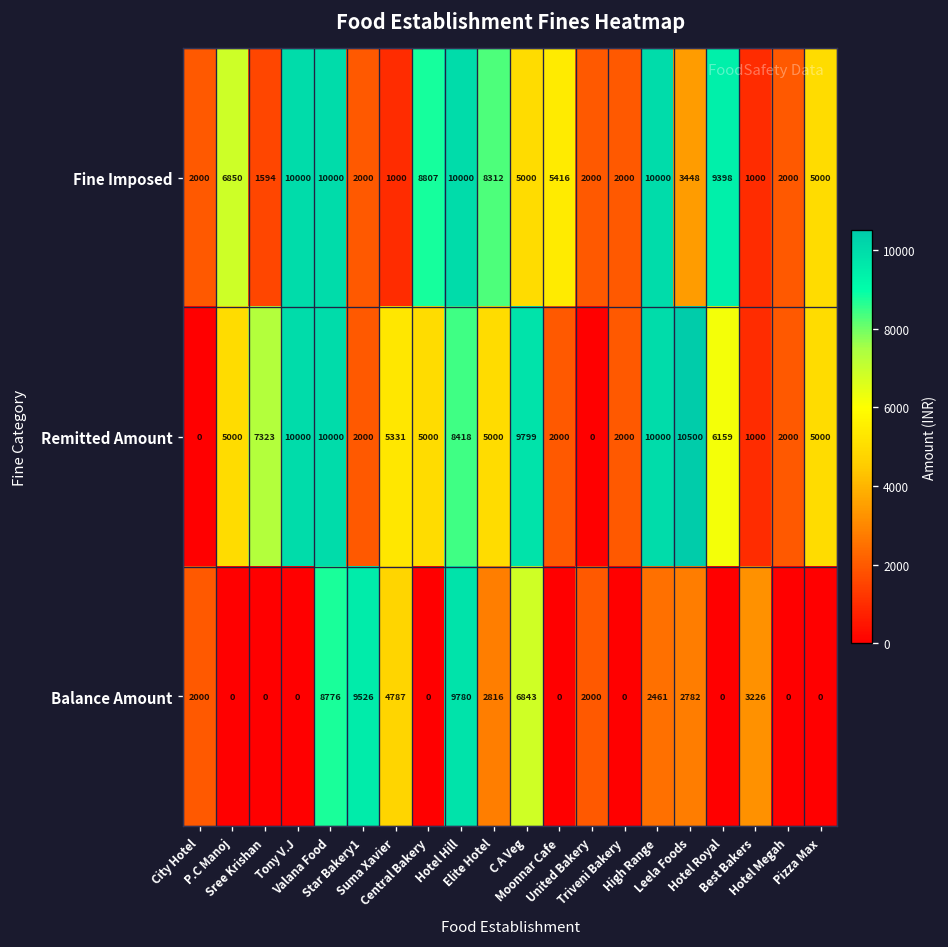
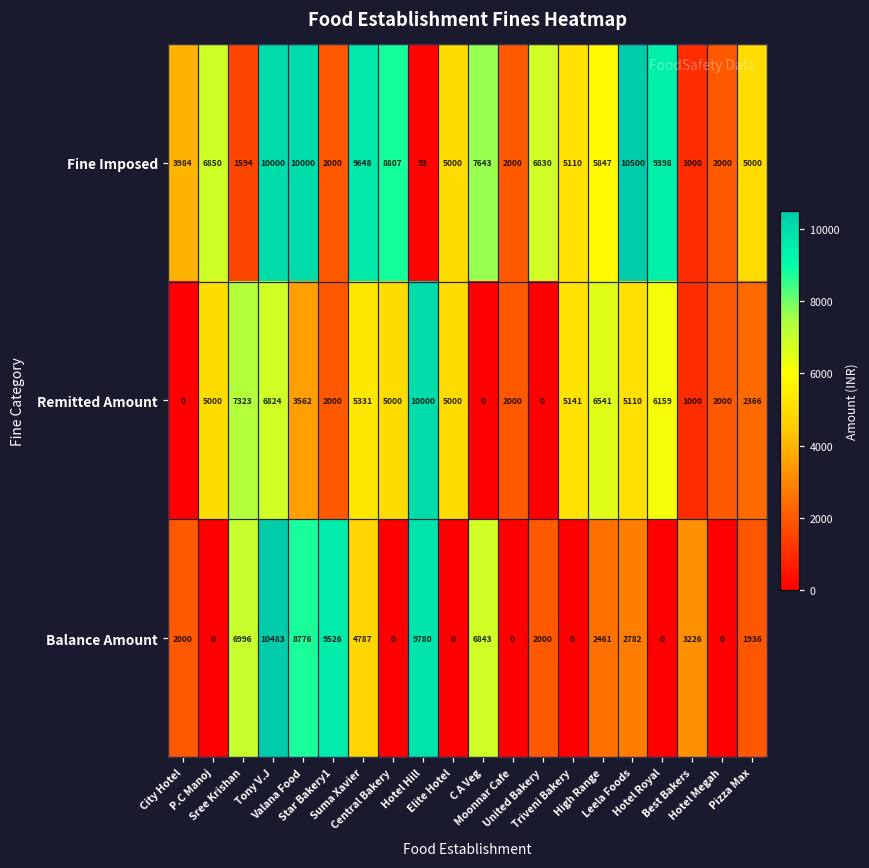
  {
    "Fine Imposed": {
-     "City Hotel": 2000,
+     "City Hotel": 3984,
      "P.C Manoj": 6850,
      "Sree Krishan": 1594,
      "Tony V.J": 10000,
      "Valana Food": 10000,
      "Star Bakery1": 2000,
-     "Suma Xavier": 1000,
+     "Suma Xavier": 9648,
      "Central Bakery": 8807,
-     "Hotel Hill": 10000,
-     "Elite Hotel": 8312,
-     "C A Veg": 5000,
-     "Moonnar Cafe": 5416,
-     "United Bakery": 2000,
-     "Triveni Bakery": 2000,
-     "High Range": 10000,
-     "Leela Foods": 3448,
+     "Hotel Hill": 92,
+     "Elite Hotel": 5000,
+     "C A Veg": 7643,
+     "Moonnar Cafe": 2000,
+     "United Bakery": 6830,
+     "Triveni Bakery": 5110,
+     "High Range": 5847,
+     "Leela Foods": 10500,
      "Hotel Royal": 9398,
      "Hotel Megah": 2000,
      "Pizza Max": 5000
    },
    "Remitted Amount": {
      "City Hotel": 0,
      "P.C Manoj": 5000,
      "Sree Krishan": 7323,
-     "Tony V.J": 10000,
-     "Valana Food": 10000,
+     "Tony V.J": 6824,
+     "Valana Food": 3562,
      "Star Bakery1": 2000,
      "Suma Xavier": 5331,
      "Central Bakery": 5000,
-     "Hotel Hill": 8418,
+     "Hotel Hill": 10000,
      "Elite Hotel": 5000,
-     "C A Veg": 9799,
+     "C A Veg": 0,
      "Moonnar Cafe": 2000,
      "United Bakery": 0,
-     "Triveni Bakery": 2000,
-     "High Range": 10000,
-     "Leela Foods": 10500,
+     "Triveni Bakery": 5141,
+     "High Range": 6541,
+     "Leela Foods": 5110,
      "Hotel Royal": 6159,
      "Best Bakers": 1000,
      "Hotel Megah": 2000,
-     "Pizza Max": 5000
+     "Pizza Max": 2366
    },
    "Balance Amount": {
      "City Hotel": 2000,
      "P.C Manoj": 0,
-     "Sree Krishan": 0,
-     "Tony V.J": 0,
+     "Sree Krishan": 6996,
+     "Tony V.J": 10483,
      "Valana Food": 8776,
      "Star Bakery1": 9526,
      "Suma Xavier": 4787,
      "Central Bakery": 0,
      "Hotel Hill": 9780,
-     "Elite Hotel": 2816,
+     "Elite Hotel": 0,
      "C A Veg": 6843,
      "Moonnar Cafe": 0,
      "United Bakery": 2000,
      "Triveni Bakery": 0,
      "High Range": 2461,
      "Leela Foods": 2782,
      "Hotel Royal": 0,
      "Best Bakers": 3226,
      "Hotel Megah": 0,
-     "Pizza Max": 0
+     "Pizza Max": 1936
    }
  }
